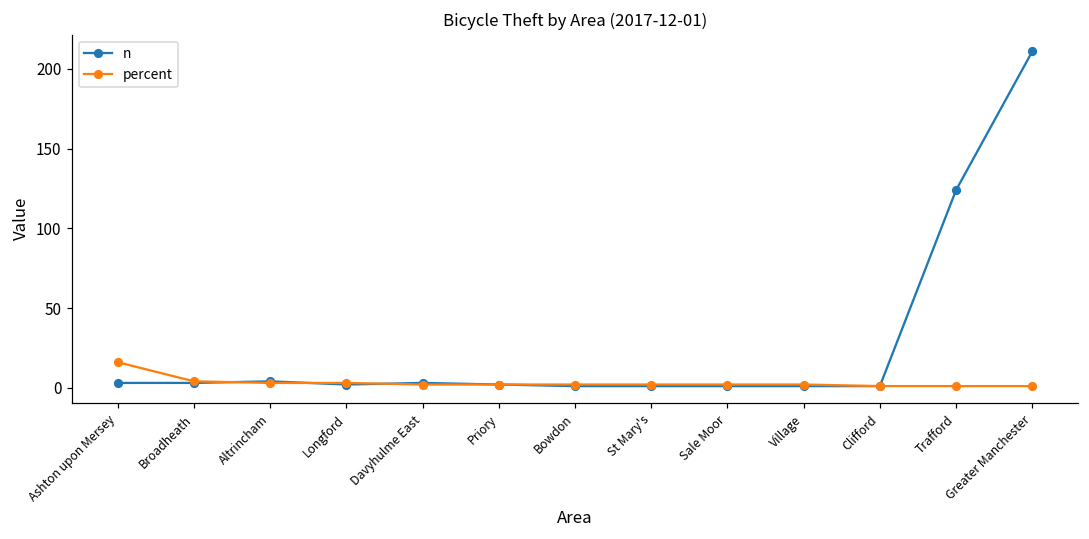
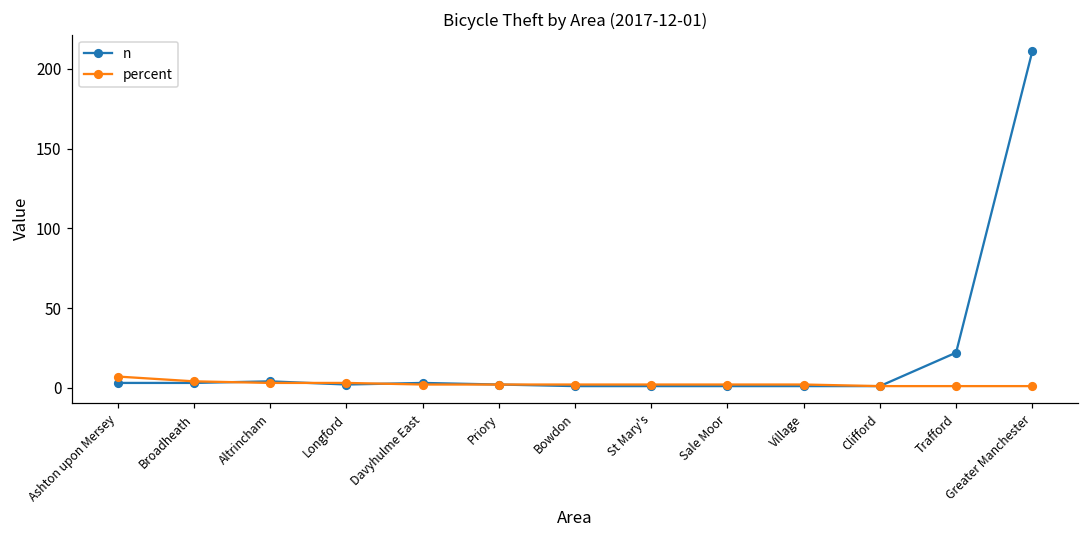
  {
    "n": {
      "Ashton upon Mersey": 3,
-     "Trafford": 124,
+     "Trafford": 22,
      "Greater Manchester": 211
    },
    "percent": {
-     "Ashton upon Mersey": 16,
+     "Ashton upon Mersey": 7,
      "Trafford": 1,
      "Greater Manchester": 1
    }
  }
